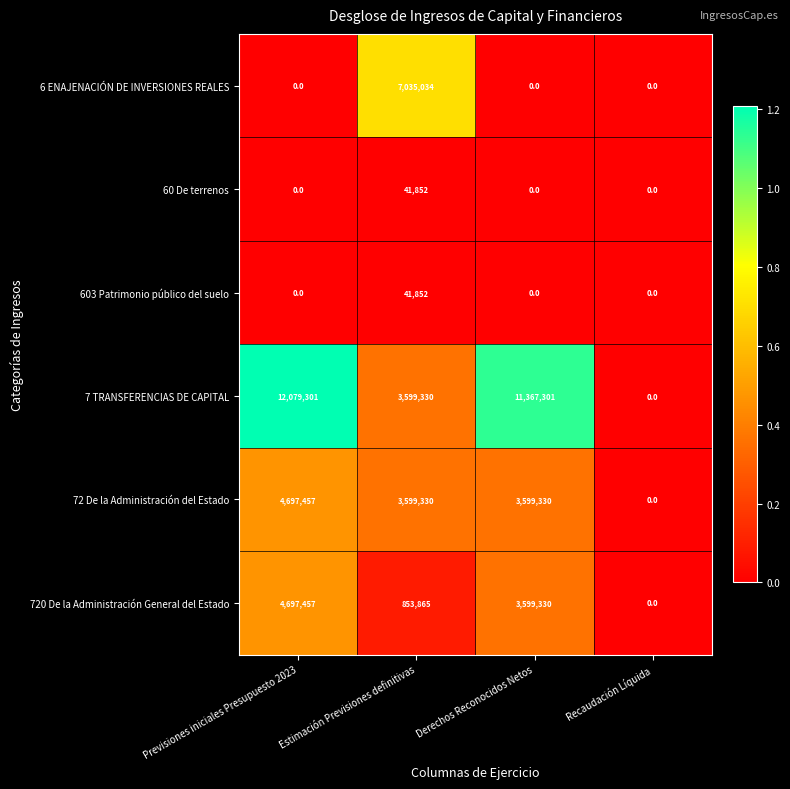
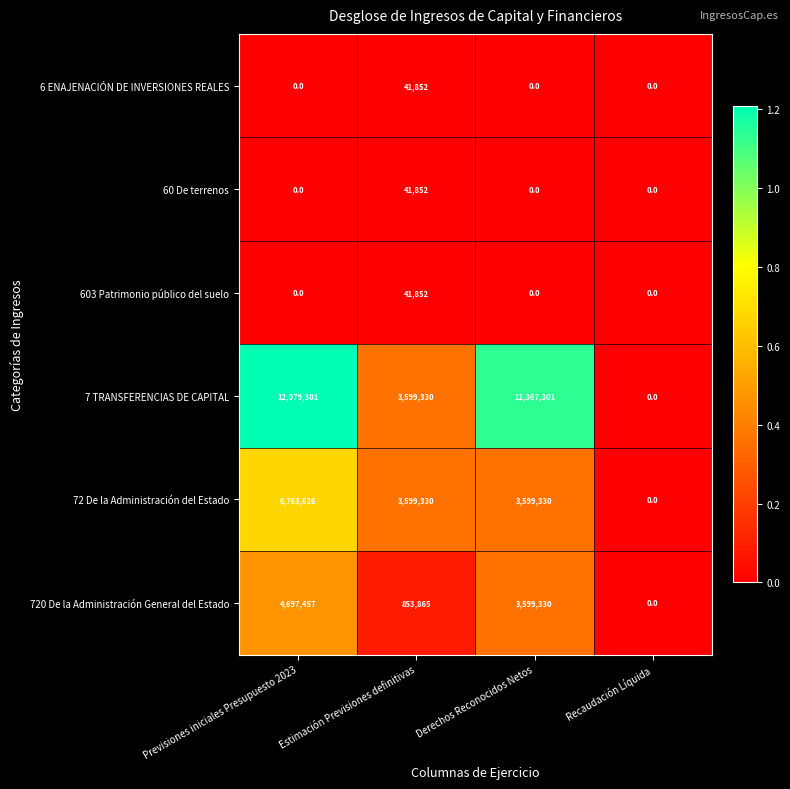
  {
    "6 ENAJENACIÓN DE INVERSIONES REALES": {
      "Previsiones iniciales Presupuesto 2023": "0.0",
-     "Estimación Previsiones definitivas": "7,035,034",
+     "Estimación Previsiones definitivas": "41,852",
      "Derechos Reconocidos Netos": "0.0",
      "Recaudación Líquida": "0.0"
    },
    "60 De terrenos": {
      "Previsiones iniciales Presupuesto 2023": "0.0",
      "Estimación Previsiones definitivas": "41,852",
      "Derechos Reconocidos Netos": "0.0",
      "Recaudación Líquida": "0.0"
    },
    "603 Patrimonio público del suelo": {
      "Previsiones iniciales Presupuesto 2023": "0.0",
      "Estimación Previsiones definitivas": "41,852",
      "Derechos Reconocidos Netos": "0.0",
      "Recaudación Líquida": "0.0"
    },
    "7 TRANSFERENCIAS DE CAPITAL": {
      "Previsiones iniciales Presupuesto 2023": "12,079,301",
      "Estimación Previsiones definitivas": "3,599,330",
      "Derechos Reconocidos Netos": "11,367,301",
      "Recaudación Líquida": "0.0"
    },
    "72 De la Administración del Estado": {
-     "Previsiones iniciales Presupuesto 2023": "4,697,457",
+     "Previsiones iniciales Presupuesto 2023": "6,763,626",
      "Estimación Previsiones definitivas": "3,599,330",
      "Derechos Reconocidos Netos": "3,599,330",
      "Recaudación Líquida": "0.0"
    },
    "720 De la Administración General del Estado": {
      "Previsiones iniciales Presupuesto 2023": "4,697,457",
      "Estimación Previsiones definitivas": "853,865",
      "Derechos Reconocidos Netos": "3,599,330",
      "Recaudación Líquida": "0.0"
    }
  }
